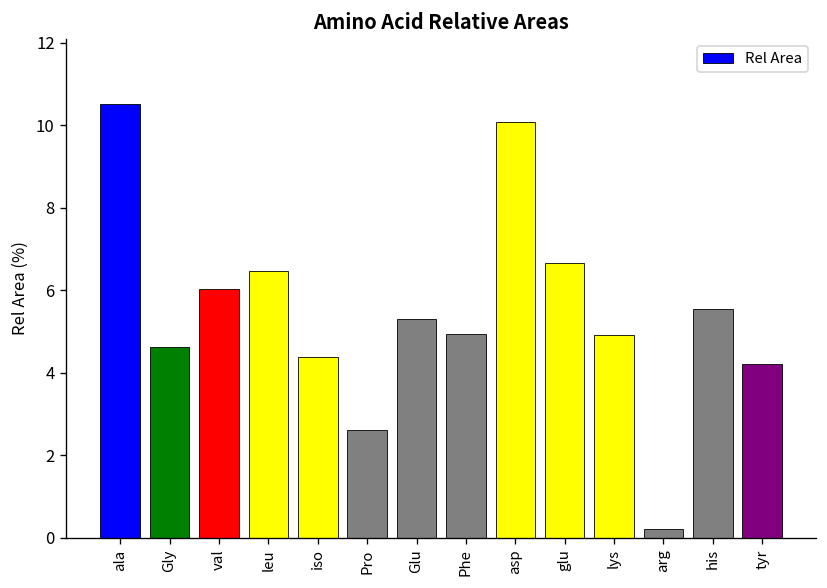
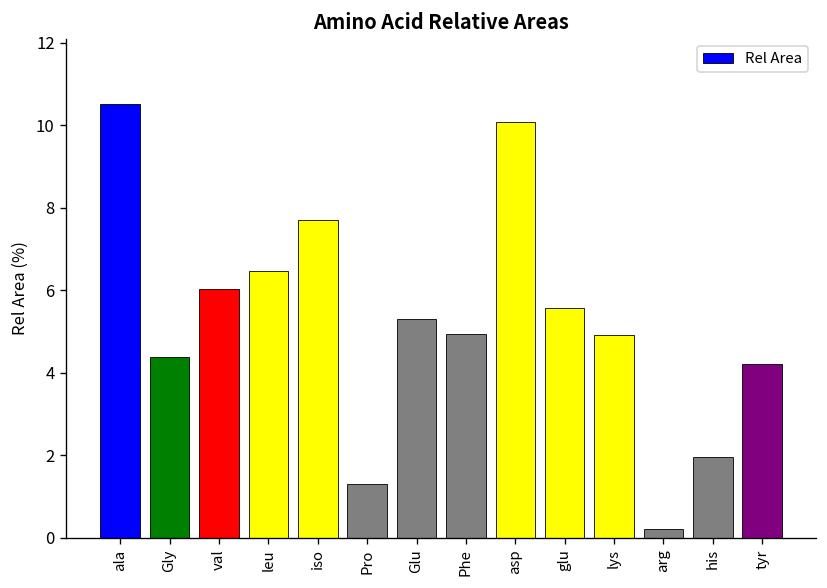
  {
    "ala": 10.5,
-   "Gly": 4.6,
+   "Gly": 4.4,
    "val": 6.0,
    "leu": 6.5,
-   "iso": 4.4,
-   "Pro": 2.6,
+   "iso": 7.7,
+   "Pro": 1.3,
    "Glu": 5.3,
    "Phe": 4.9,
    "asp": 10.1,
-   "glu": 6.7,
+   "glu": 5.6,
    "lys": 4.9,
    "arg": 0.2,
-   "his": 5.6,
+   "his": 2.0,
    "tyr": 4.2
  }
